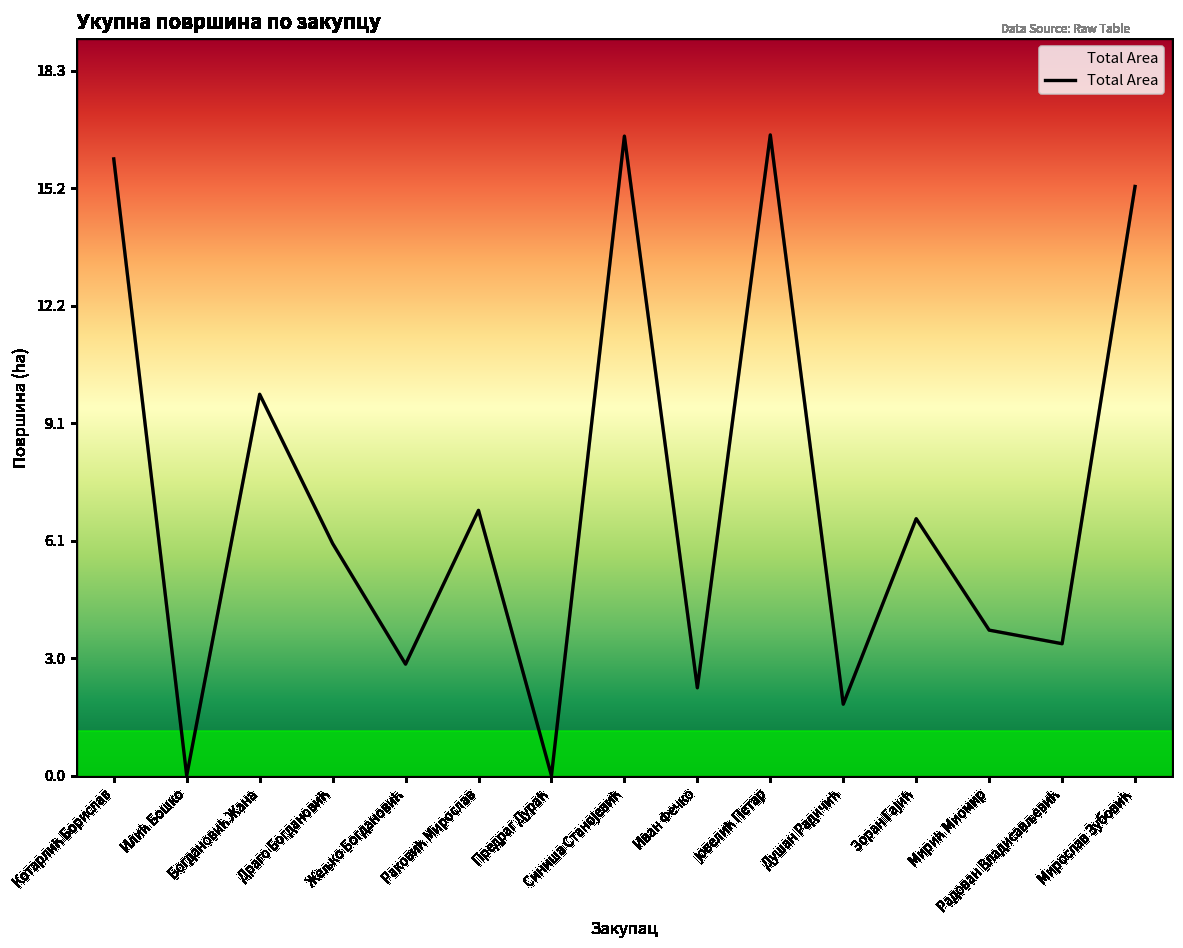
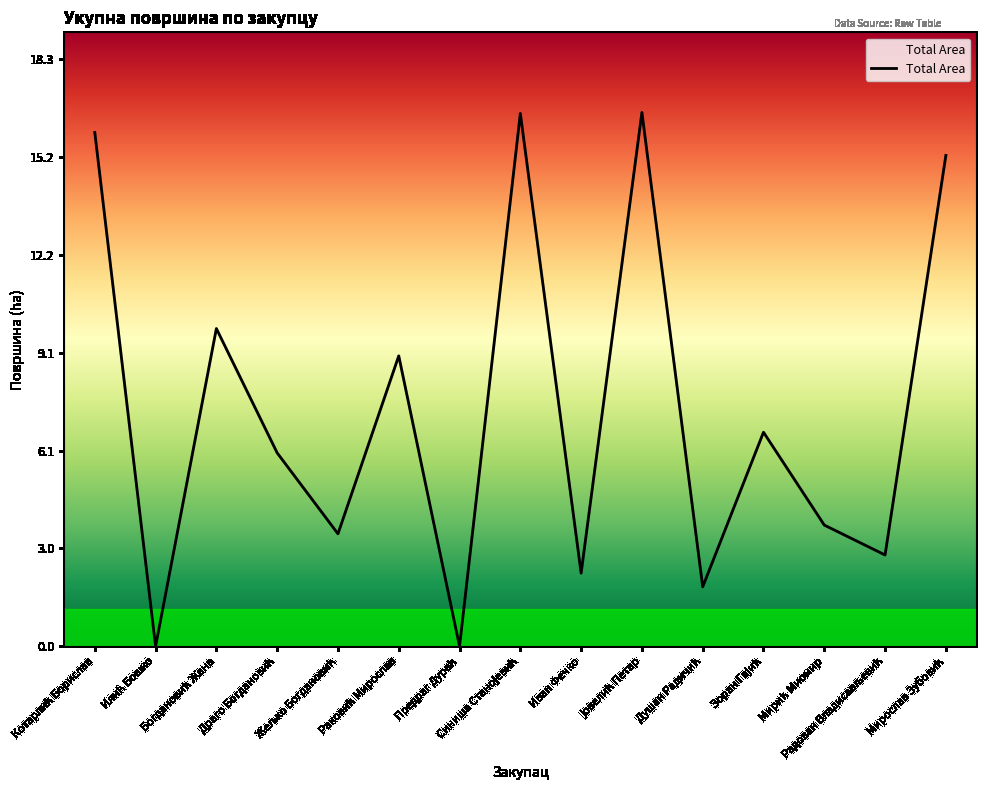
  {
    "Котарлић Борислав": 16.0,
    "Богдановић Жана": 9.9,
    "Драго Богдановић": 6.0,
-   "Жељко Богдановић": 2.9,
-   "Раковић Мирослав": 6.9,
+   "Жељко Богдановић": 3.5,
+   "Раковић Мирослав": 9.1,
    "Синиша Станојевић": 16.6,
    "Иван Фечко": 2.3,
    "Јовелић Петар": 16.6,
    "Душан Радичић": 1.9,
    "Зоран Гајић": 6.7,
    "Мирић Миомир": 3.8,
-   "Радован Владисављевић": 3.4,
+   "Радован Владисављевић": 2.8,
    "Мирослав Зубовић": 15.3
  }
